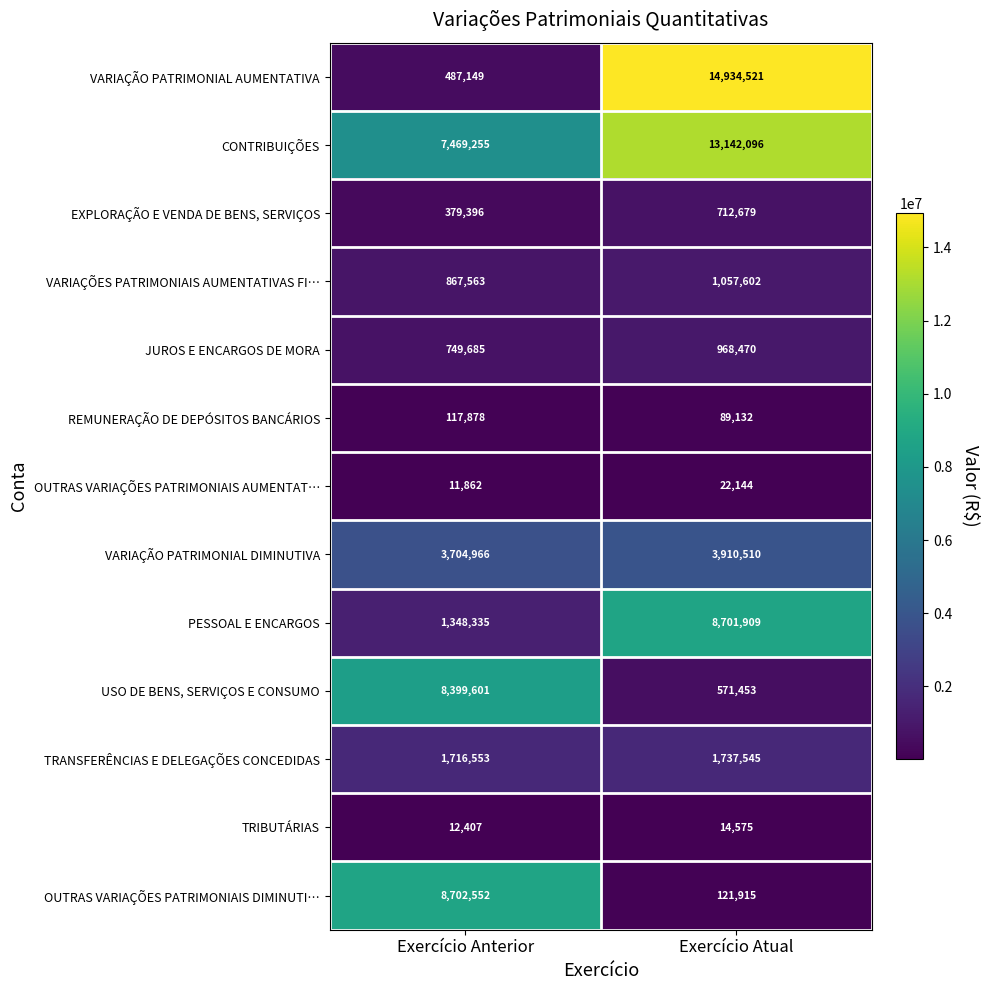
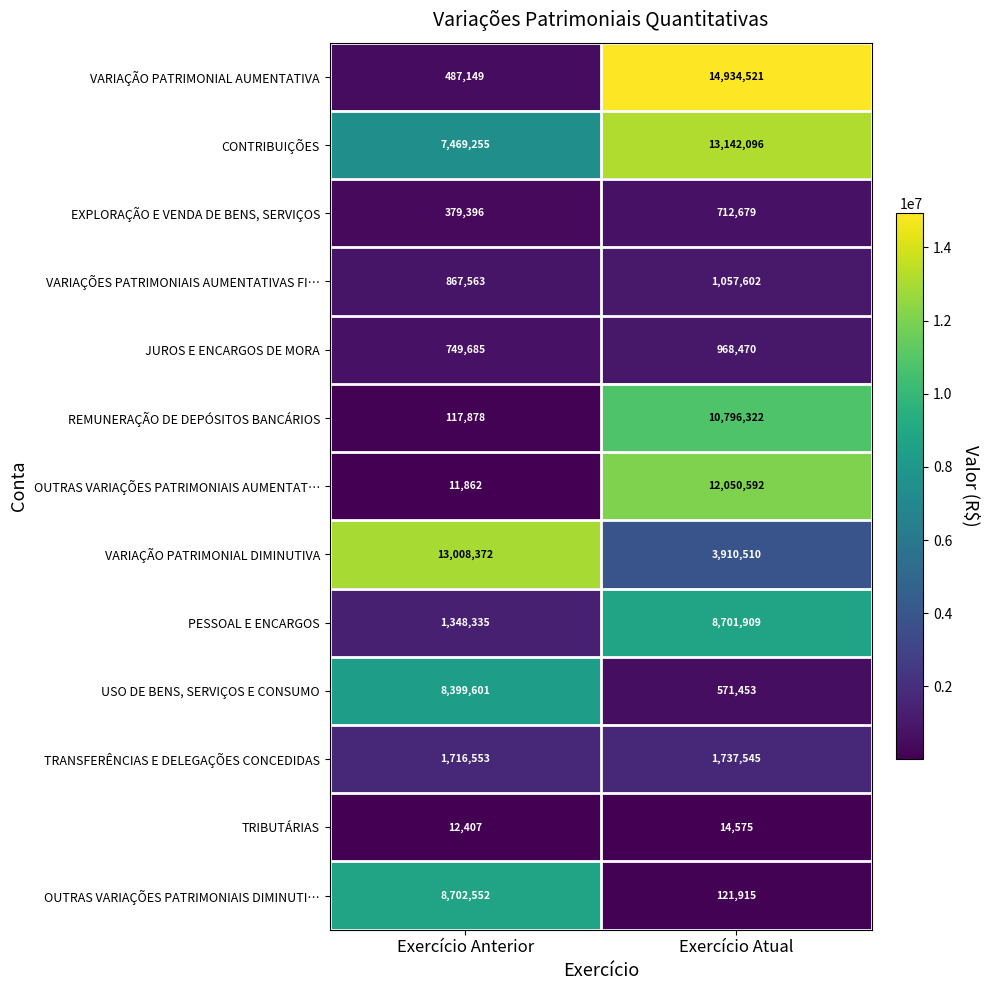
  {
    "VARIAÇÃO PATRIMONIAL AUMENTATIVA": {
      "Exercício Anterior": "487,149",
      "Exercício Atual": "14,934,521"
    },
    "CONTRIBUIÇÕES": {
      "Exercício Anterior": "7,469,255",
      "Exercício Atual": "13,142,096"
    },
    "EXPLORAÇÃO E VENDA DE BENS, SERVIÇOS": {
      "Exercício Anterior": "379,396",
      "Exercício Atual": "712,679"
    },
    "VARIAÇÕES PATRIMONIAIS AUMENTATIVAS FI…": {
      "Exercício Anterior": "867,563",
      "Exercício Atual": "1,057,602"
    },
    "JUROS E ENCARGOS DE MORA": {
      "Exercício Anterior": "749,685",
      "Exercício Atual": "968,470"
    },
    "REMUNERAÇÃO DE DEPÓSITOS BANCÁRIOS": {
      "Exercício Anterior": "117,878",
-     "Exercício Atual": "89,132"
+     "Exercício Atual": "10,796,322"
    },
    "OUTRAS VARIAÇÕES PATRIMONIAIS AUMENTAT…": {
      "Exercício Anterior": "11,862",
-     "Exercício Atual": "22,144"
+     "Exercício Atual": "12,050,592"
    },
    "VARIAÇÃO PATRIMONIAL DIMINUTIVA": {
-     "Exercício Anterior": "3,704,966",
+     "Exercício Anterior": "13,008,372",
      "Exercício Atual": "3,910,510"
    },
    "PESSOAL E ENCARGOS": {
      "Exercício Anterior": "1,348,335",
      "Exercício Atual": "8,701,909"
    },
    "USO DE BENS, SERVIÇOS E CONSUMO": {
      "Exercício Anterior": "8,399,601",
      "Exercício Atual": "571,453"
    },
    "TRANSFERÊNCIAS E DELEGAÇÕES CONCEDIDAS": {
      "Exercício Anterior": "1,716,553",
      "Exercício Atual": "1,737,545"
    },
    "TRIBUTÁRIAS": {
      "Exercício Anterior": "12,407",
      "Exercício Atual": "14,575"
    },
    "OUTRAS VARIAÇÕES PATRIMONIAIS DIMINUTI…": {
      "Exercício Anterior": "8,702,552",
      "Exercício Atual": "121,915"
    }
  }
